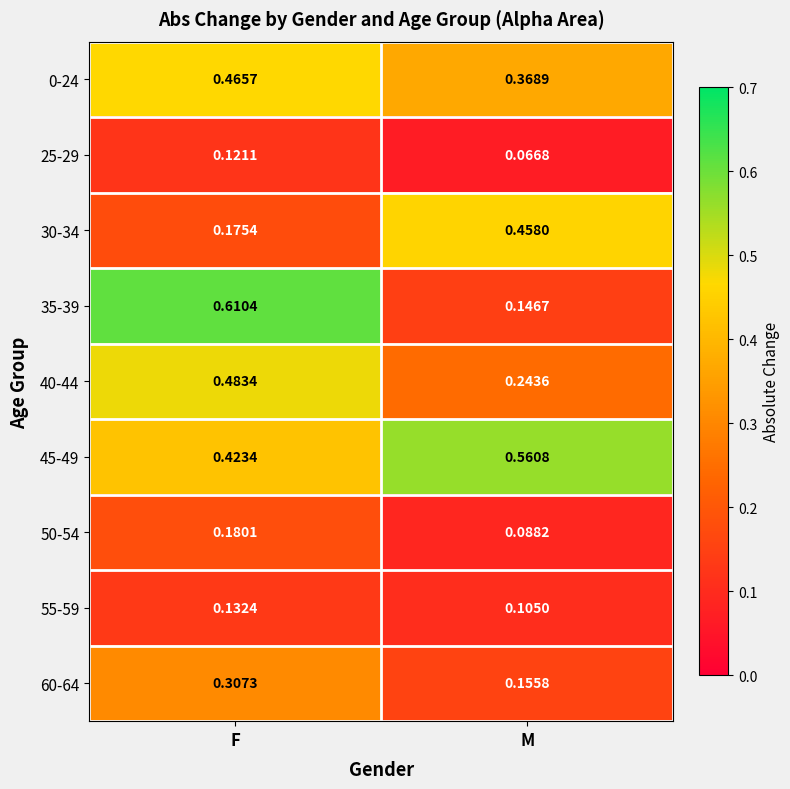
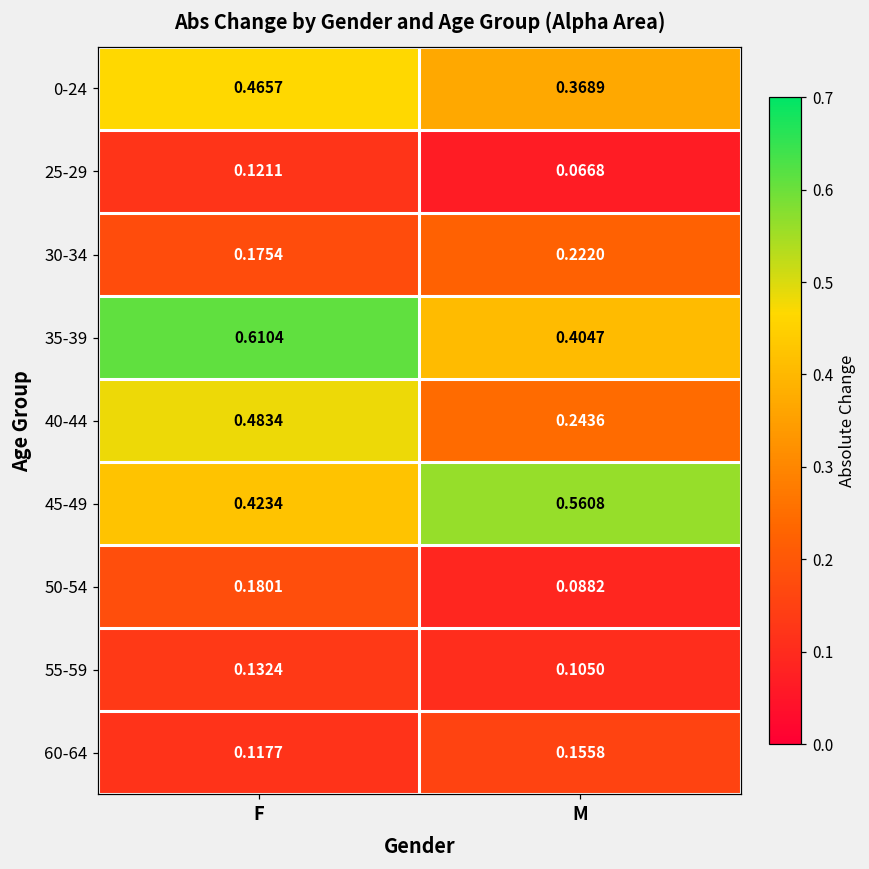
  {
    "0-24": {
      "F": 0.4657,
      "M": 0.3689
    },
    "25-29": {
      "F": 0.1211,
      "M": 0.0668
    },
    "30-34": {
      "F": 0.1754,
-     "M": 0.4580
+     "M": 0.2220
    },
    "35-39": {
      "F": 0.6104,
-     "M": 0.1467
+     "M": 0.4047
    },
    "40-44": {
      "F": 0.4834,
      "M": 0.2436
    },
    "45-49": {
      "F": 0.4234,
      "M": 0.5608
    },
    "50-54": {
      "F": 0.1801,
      "M": 0.0882
    },
    "55-59": {
      "F": 0.1324,
      "M": 0.1050
    },
    "60-64": {
-     "F": 0.3073,
+     "F": 0.1177,
      "M": 0.1558
    }
  }
